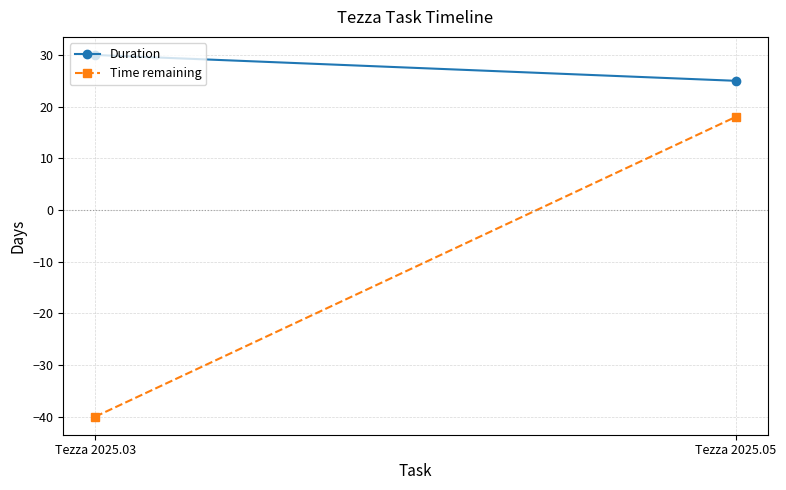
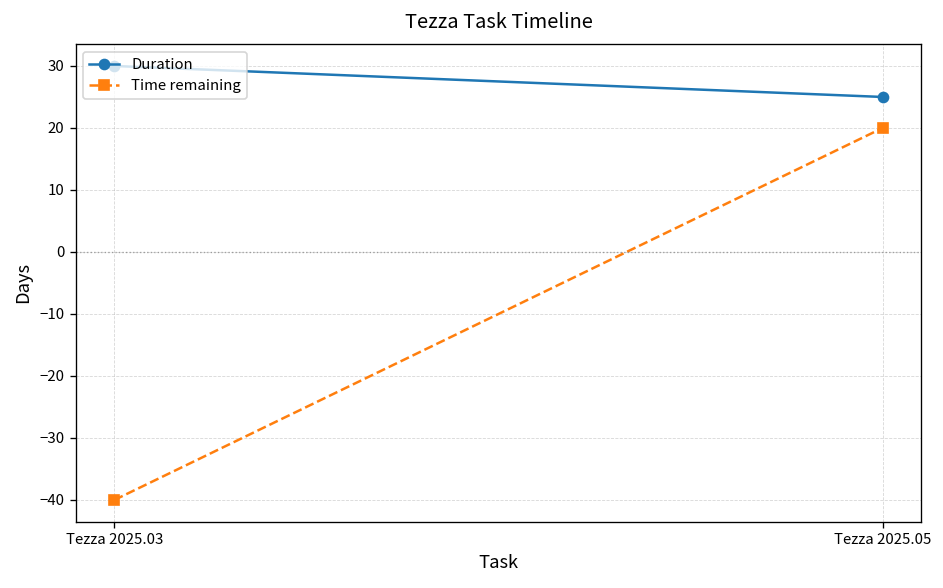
  {
    "Duration": {
      "Tezza 2025.05": 25
    },
    "Time remaining": {
      "Tezza 2025.03": -40,
-     "Tezza 2025.05": 18
+     "Tezza 2025.05": 20
    }
  }
